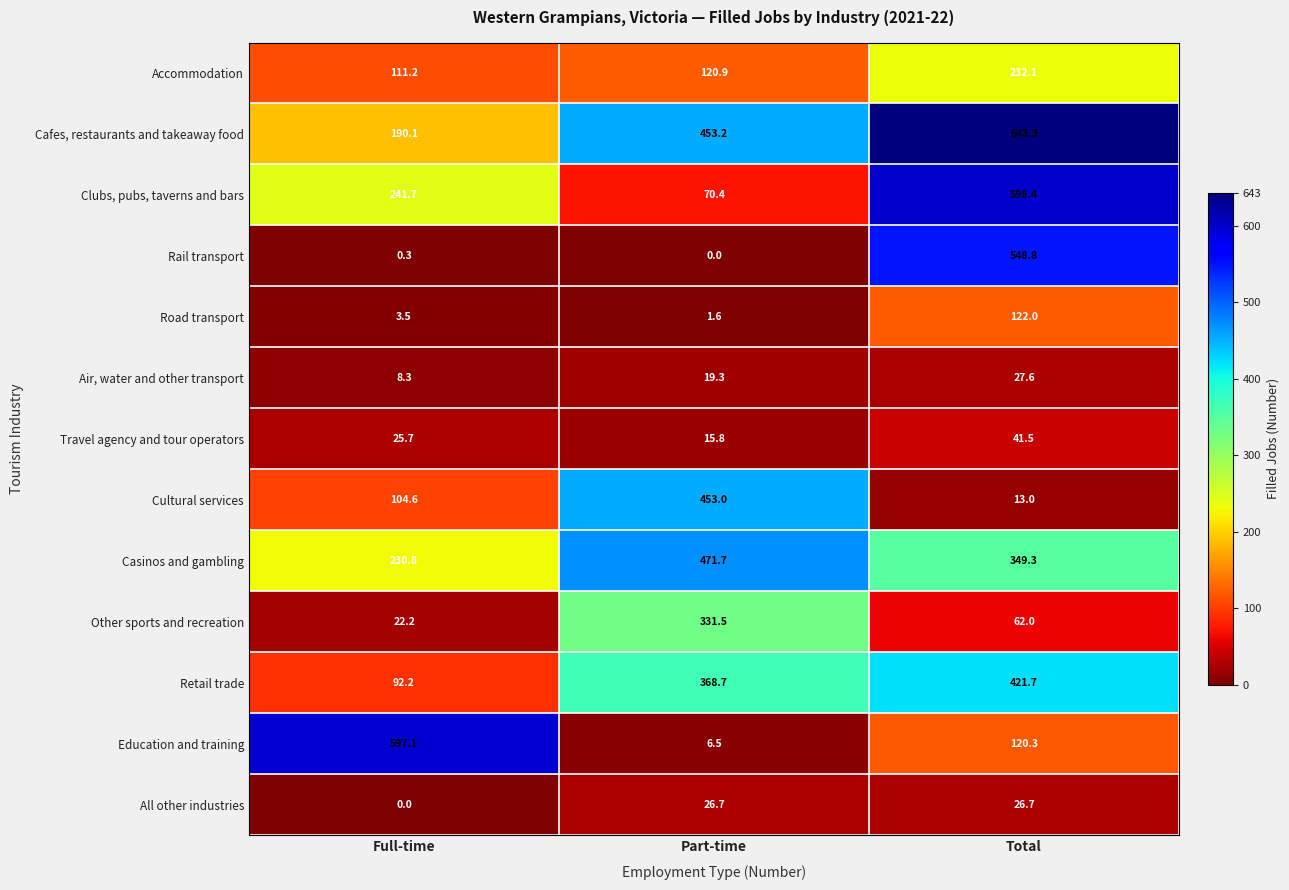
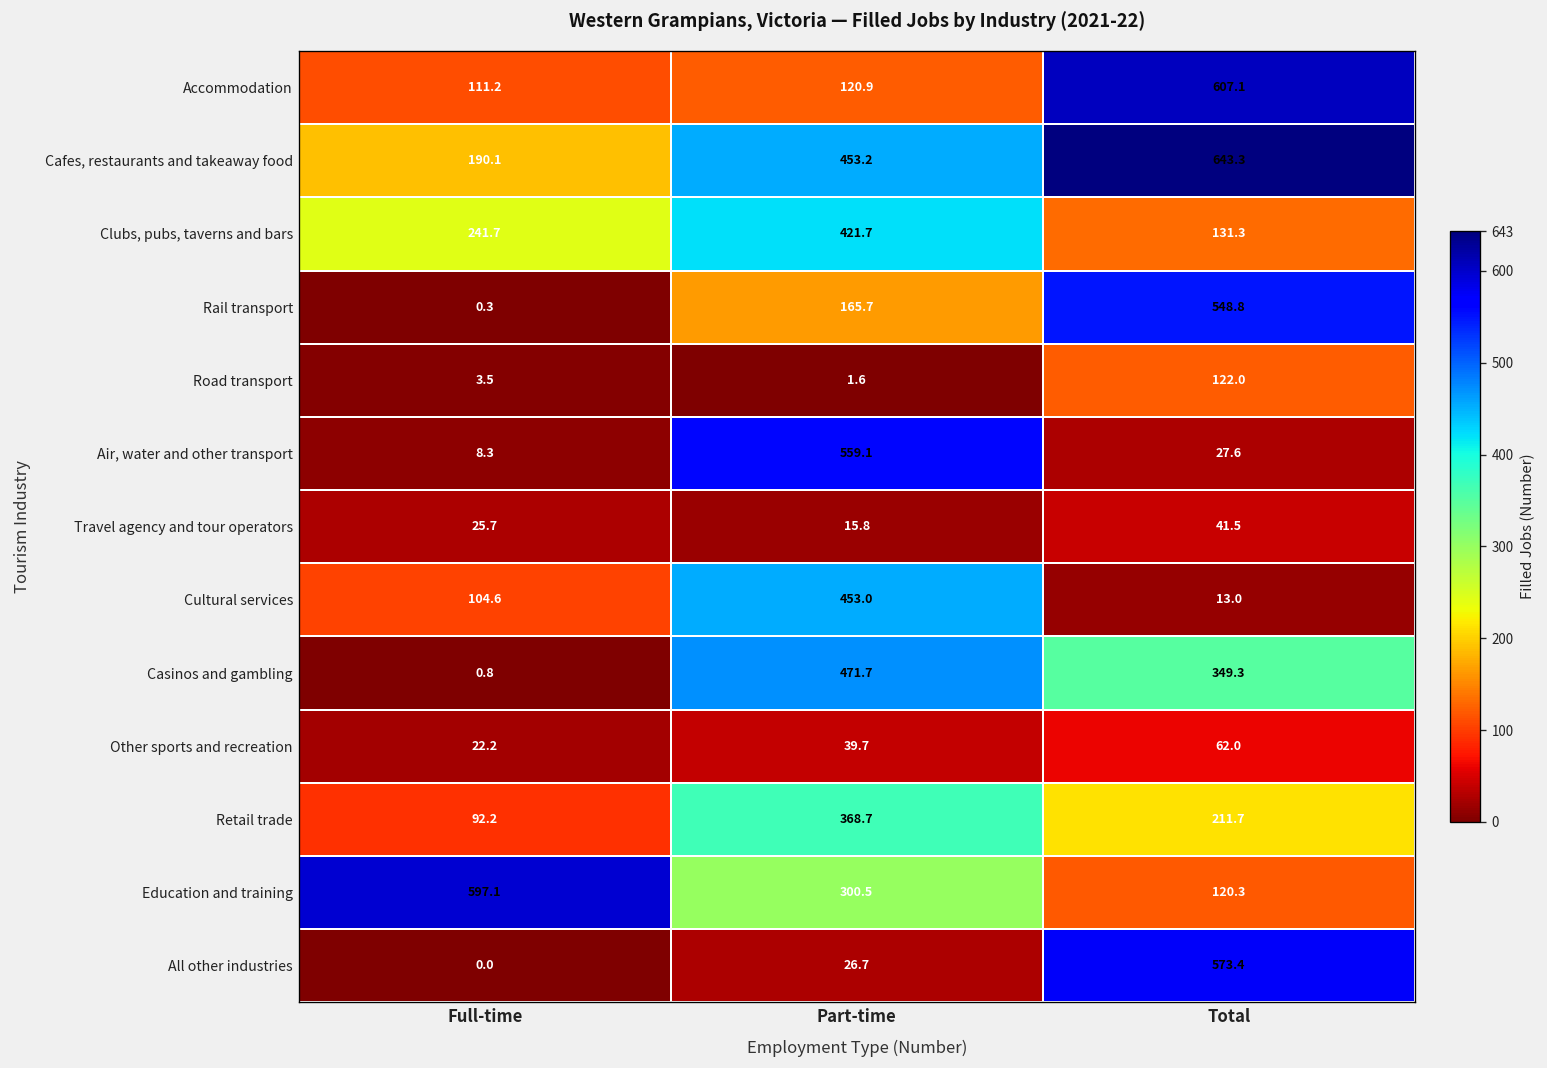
  {
    "Accommodation": {
      "Full-time": 111.2,
      "Part-time": 120.9,
-     "Total": 232.1
+     "Total": 607.1
    },
    "Cafes, restaurants and takeaway food": {
      "Full-time": 190.1,
      "Part-time": 453.2,
      "Total": 643.3
    },
    "Clubs, pubs, taverns and bars": {
      "Full-time": 241.7,
-     "Part-time": 70.4,
-     "Total": 598.4
+     "Part-time": 421.7,
+     "Total": 131.3
    },
    "Rail transport": {
      "Full-time": 0.3,
-     "Part-time": 0.0,
+     "Part-time": 165.7,
      "Total": 548.8
    },
    "Road transport": {
      "Full-time": 3.5,
      "Part-time": 1.6,
      "Total": 122.0
    },
    "Air, water and other transport": {
      "Full-time": 8.3,
-     "Part-time": 19.3,
+     "Part-time": 559.1,
      "Total": 27.6
    },
    "Travel agency and tour operators": {
      "Full-time": 25.7,
      "Part-time": 15.8,
      "Total": 41.5
    },
    "Cultural services": {
      "Full-time": 104.6,
      "Part-time": 453.0,
      "Total": 13.0
    },
    "Casinos and gambling": {
-     "Full-time": 230.8,
+     "Full-time": 0.8,
      "Part-time": 471.7,
      "Total": 349.3
    },
    "Other sports and recreation": {
      "Full-time": 22.2,
-     "Part-time": 331.5,
+     "Part-time": 39.7,
      "Total": 62.0
    },
    "Retail trade": {
      "Full-time": 92.2,
      "Part-time": 368.7,
-     "Total": 421.7
+     "Total": 211.7
    },
    "Education and training": {
      "Full-time": 597.1,
-     "Part-time": 6.5,
+     "Part-time": 300.5,
      "Total": 120.3
    },
    "All other industries": {
      "Full-time": 0.0,
      "Part-time": 26.7,
-     "Total": 26.7
+     "Total": 573.4
    }
  }
